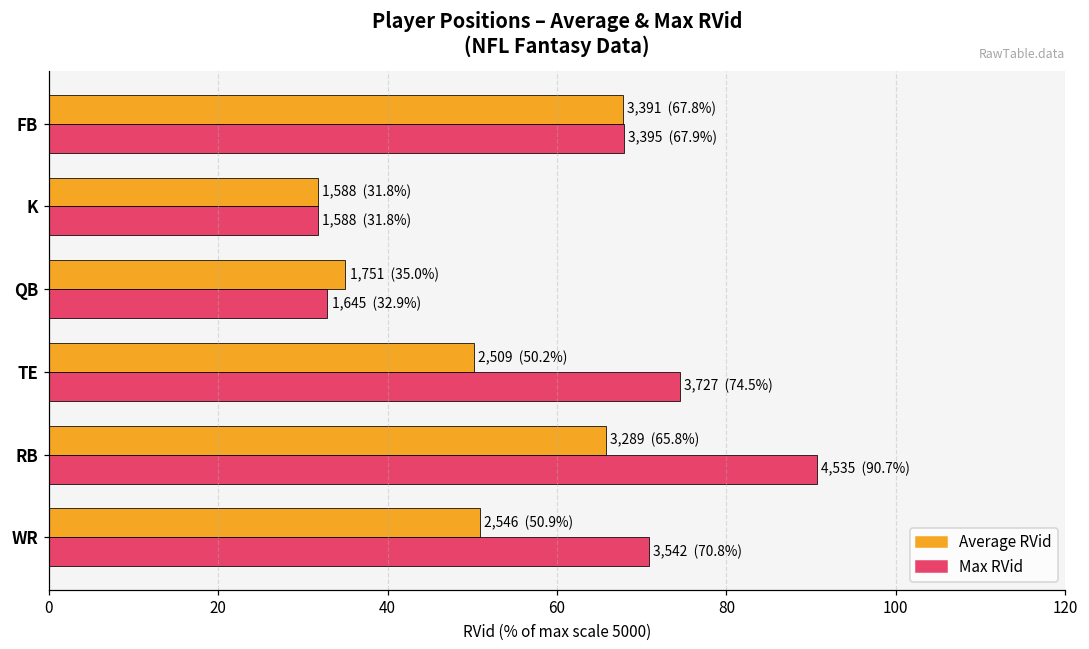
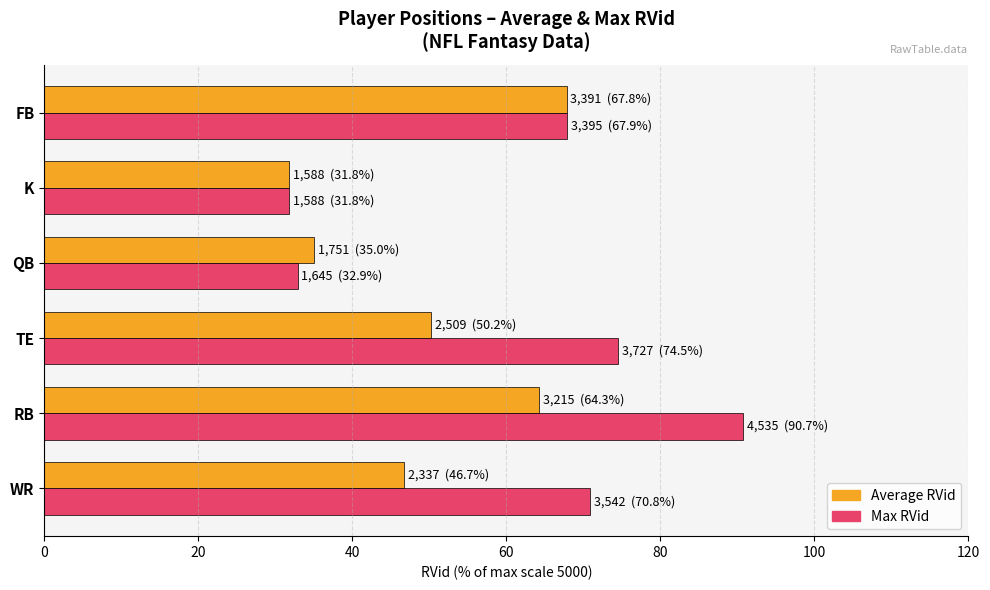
  {
    "Average RVid": {
      "FB": "(67.8%)",
      "K": "(31.8%)",
      "QB": "(35.0%)",
      "TE": "(50.2%)",
-     "RB": "3,289 (65.8%)",
-     "WR": "2,546 (50.9%)"
+     "RB": "3,215 (64.3%)",
+     "WR": "2,337 (46.7%)"
    },
    "Max RVid": {
      "FB": "(67.9%)",
      "K": "(31.8%)",
      "QB": "(32.9%)",
      "TE": "(74.5%)",
      "RB": "(90.7%)",
      "WR": "(70.8%)"
    }
  }
